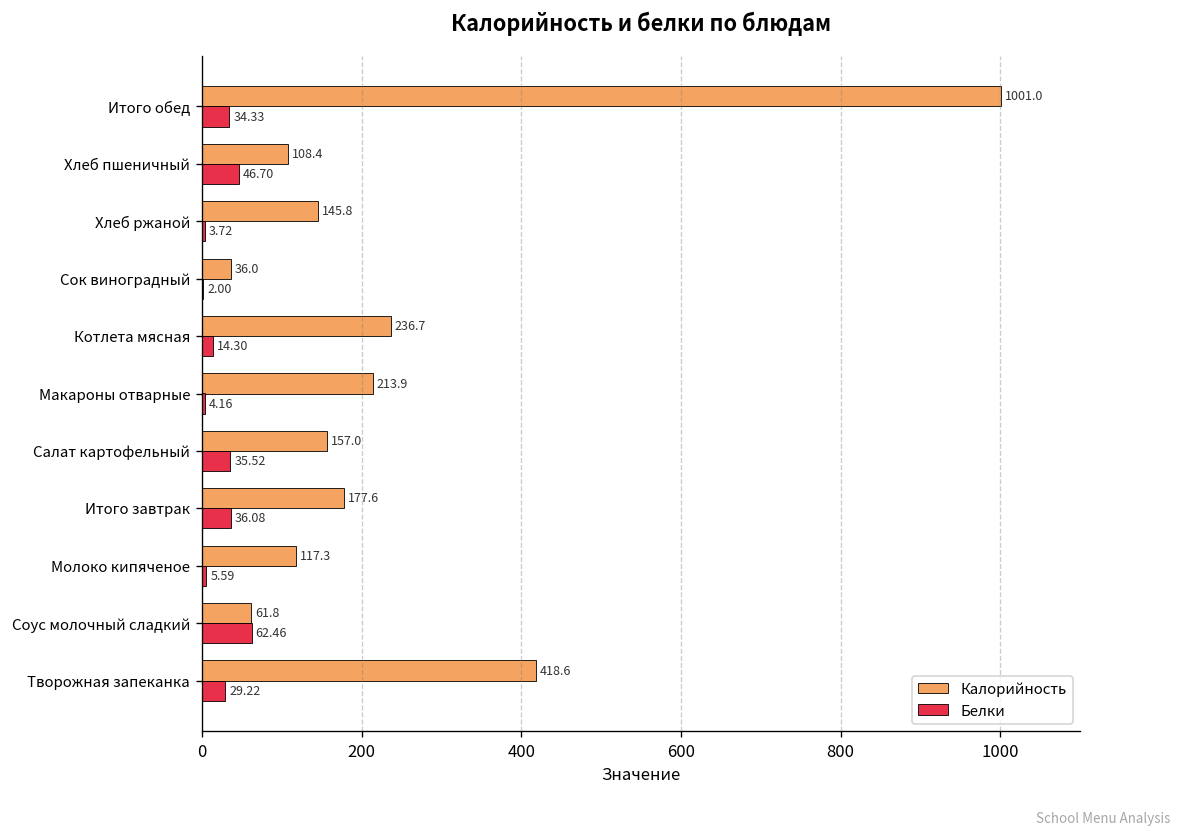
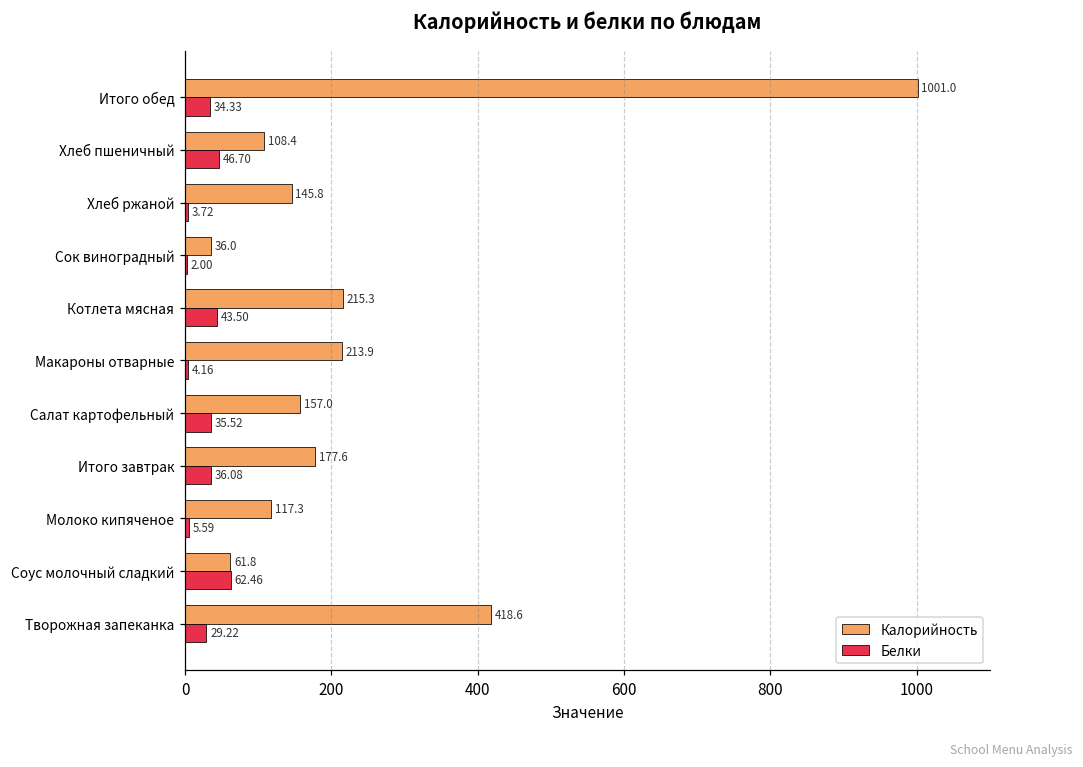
  {
    "Калорийность": {
      "Итого обед": 1001.0,
      "Хлеб пшеничный": 108.4,
      "Хлеб ржаной": 145.8,
      "Сок виноградный": 36.0,
-     "Котлета мясная": 236.7,
+     "Котлета мясная": 215.3,
      "Макароны отварные": 213.9,
      "Салат картофельный": 157.0,
      "Итого завтрак": 177.6,
      "Молоко кипяченое": 117.3,
      "Соус молочный сладкий": 61.8,
      "Творожная запеканка": 418.6
    },
    "Белки": {
      "Итого обед": 34.33,
      "Хлеб пшеничный": 46.70,
      "Хлеб ржаной": 3.72,
      "Сок виноградный": 2.00,
-     "Котлета мясная": 14.30,
+     "Котлета мясная": 43.50,
      "Макароны отварные": 4.16,
      "Салат картофельный": 35.52,
      "Итого завтрак": 36.08,
      "Молоко кипяченое": 5.59,
      "Соус молочный сладкий": 62.46,
      "Творожная запеканка": 29.22
    }
  }
